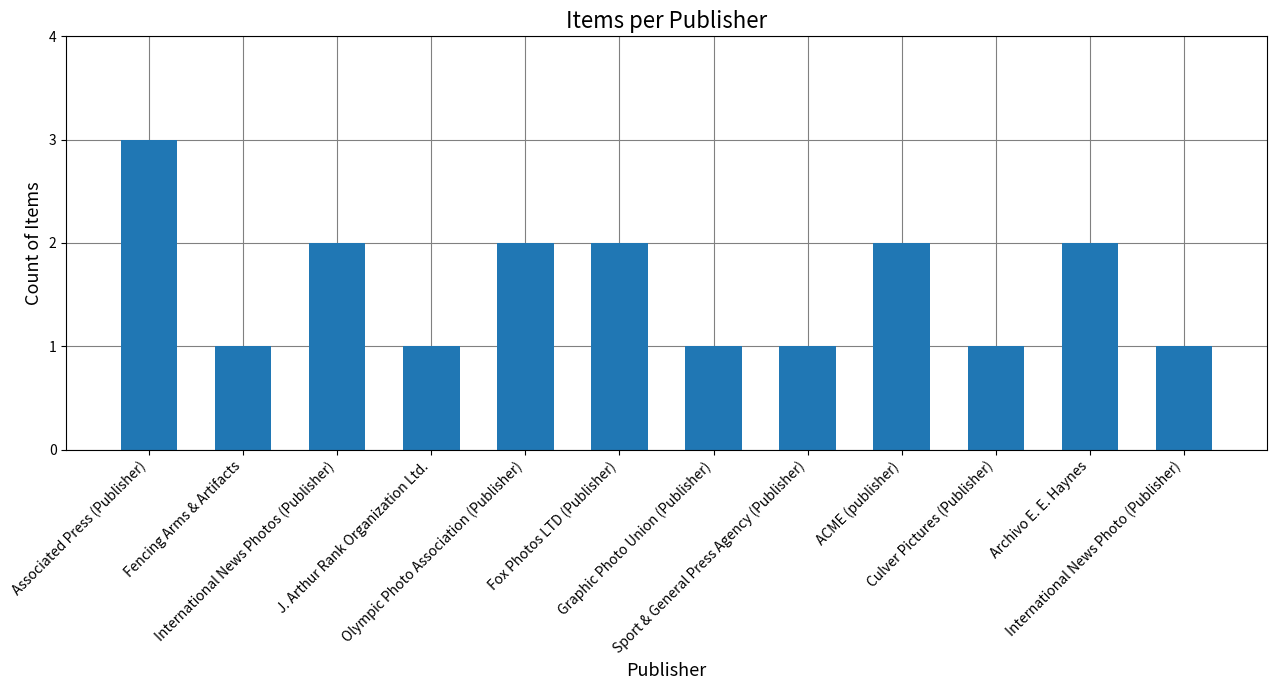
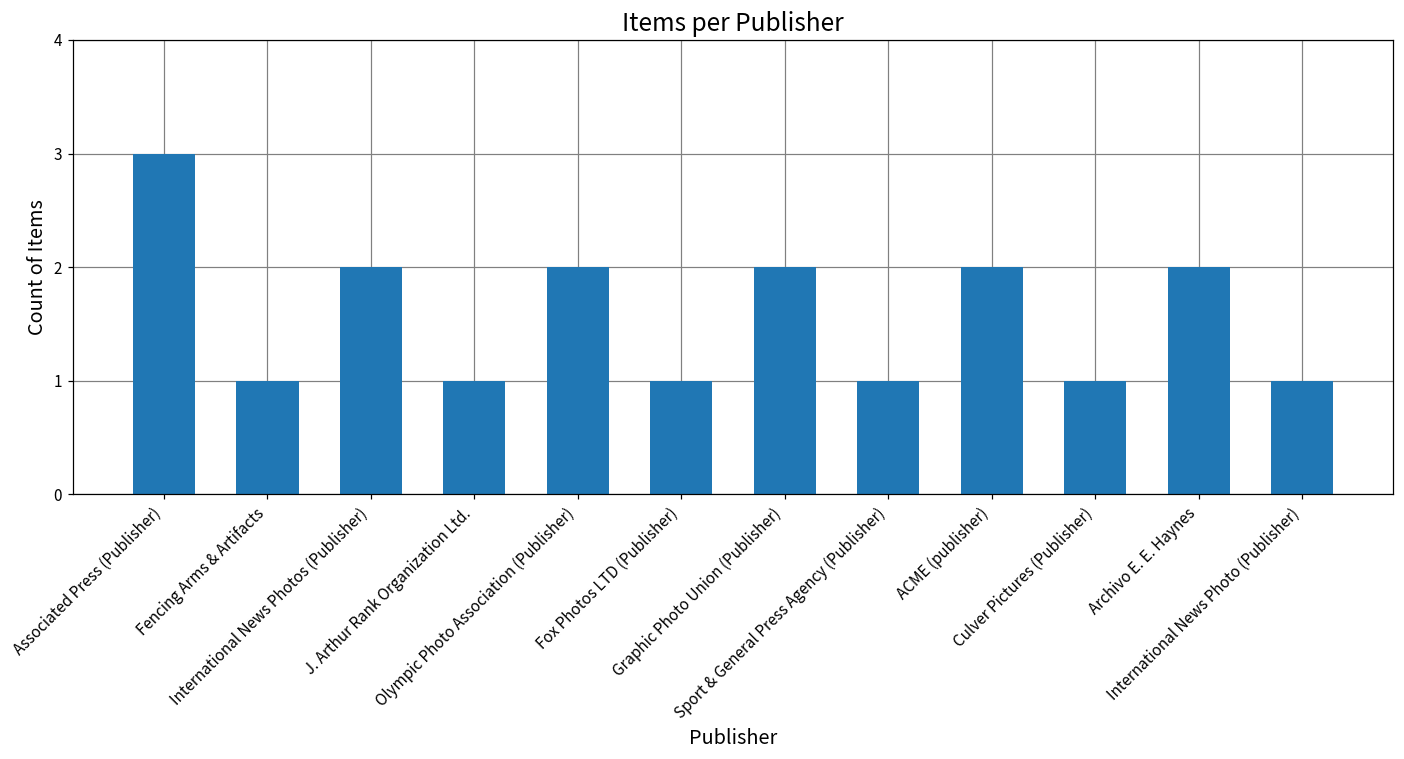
  {
    "Associated Press (Publisher)": 3,
    "Fencing Arms & Artifacts": 1,
    "International News Photos (Publisher)": 2,
    "J. Arthur Rank Organization Ltd.": 1,
    "Olympic Photo Association (Publisher)": 2,
-   "Fox Photos LTD (Publisher)": 2,
-   "Graphic Photo Union (Publisher)": 1,
+   "Fox Photos LTD (Publisher)": 1,
+   "Graphic Photo Union (Publisher)": 2,
    "Sport & General Press Agency (Publisher)": 1,
    "ACME (publisher)": 2,
    "Culver Pictures (Publisher)": 1,
    "Archivo E. E. Haynes": 2,
    "International News Photo (Publisher)": 1
  }
